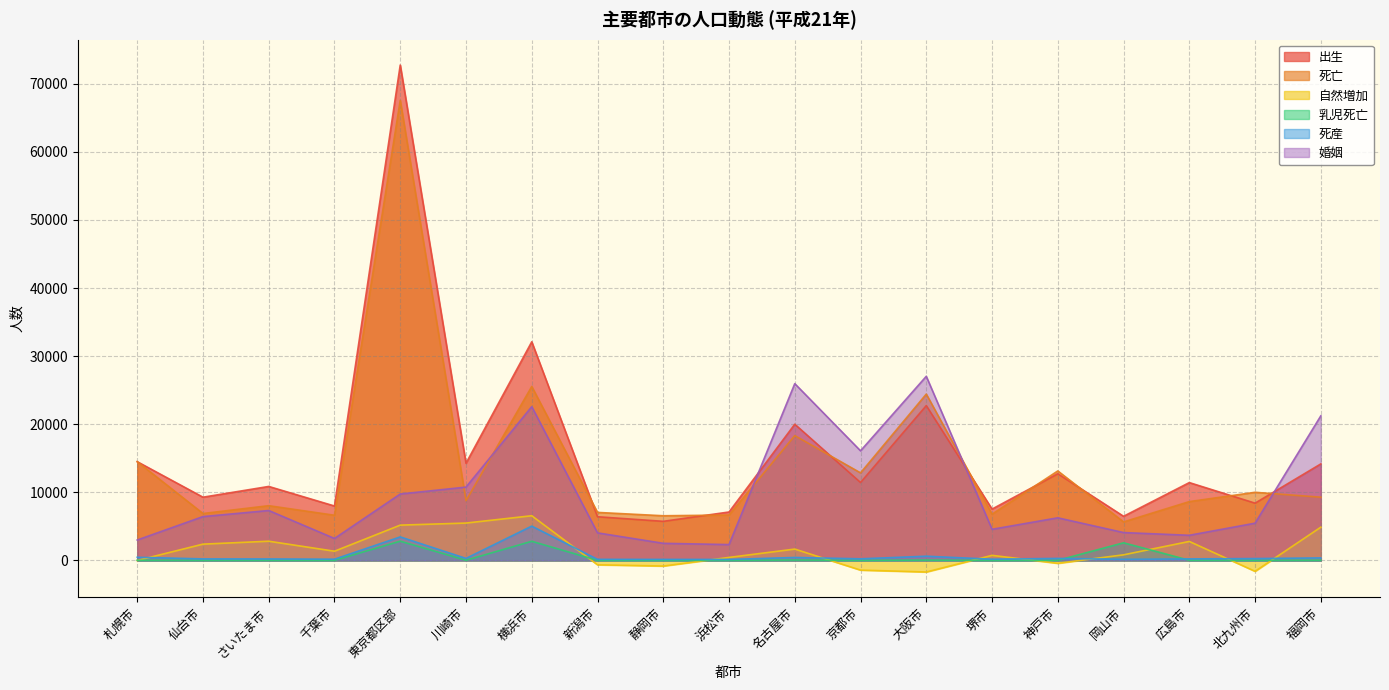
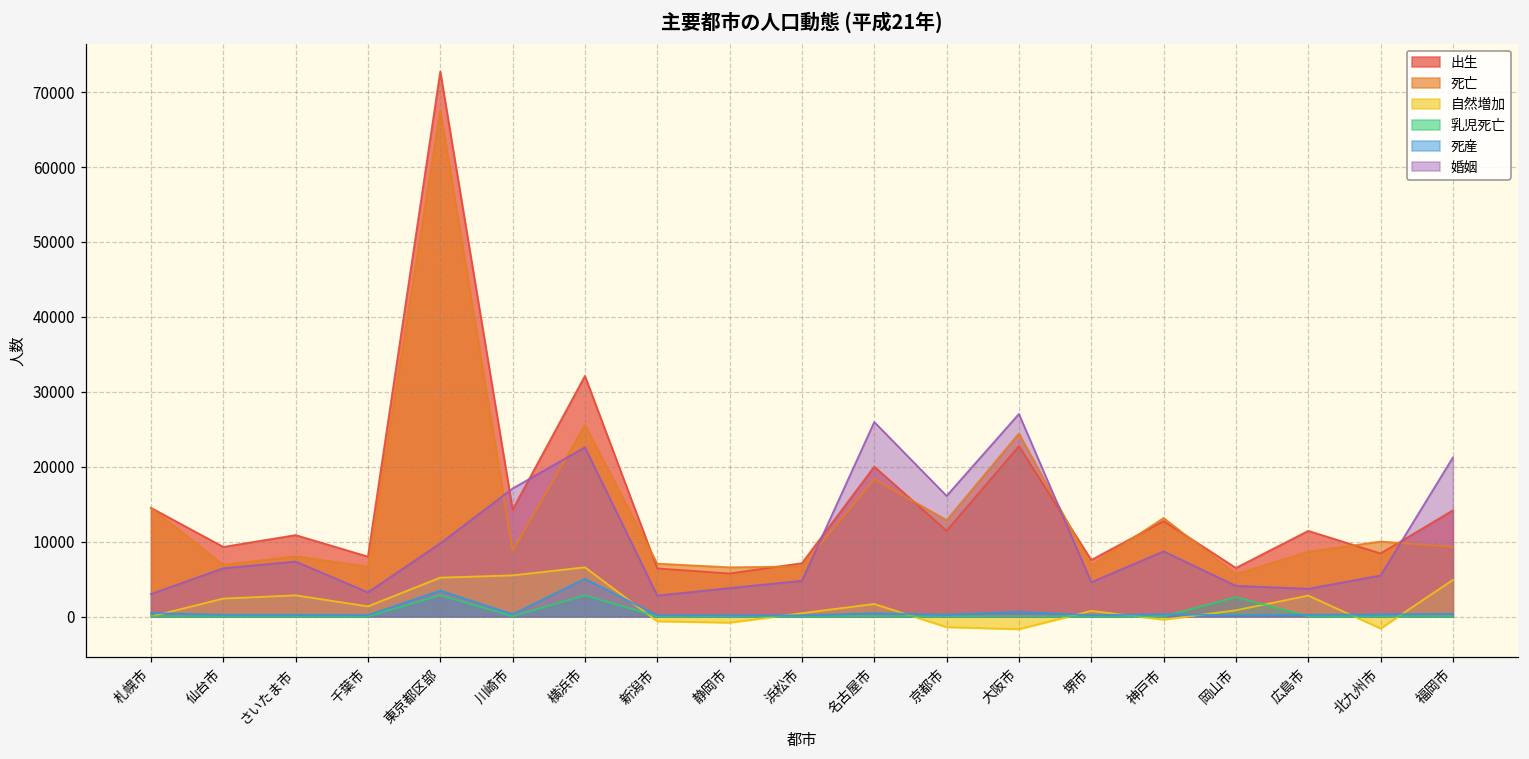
  {
    "乳児死亡": {
      "東京都区部": 3000,
      "横浜市": 3000,
      "岡山市": 3000
    },
    "死産": {
      "札幌市": 0,
      "東京都区部": 3000,
      "横浜市": 5000,
      "大阪市": 1000,
      "岡山市": 0
    },
    "婚姻": {
      "札幌市": 3000,
      "仙台市": 6000,
      "さいたま市": 7000,
      "千葉市": 3000,
      "東京都区部": 10000,
-     "川崎市": 11000,
+     "川崎市": 17000,
      "横浜市": 23000,
-     "新潟市": 4000,
-     "静岡市": 3000,
-     "浜松市": 2000,
+     "新潟市": 3000,
+     "静岡市": 4000,
+     "浜松市": 5000,
      "名古屋市": 26000,
      "京都市": 16000,
      "大阪市": 27000,
      "堺市": 5000,
-     "神戸市": 6000,
+     "神戸市": 9000,
      "岡山市": 4000,
      "広島市": 4000,
      "北九州市": 5000,
      "福岡市": 21000
    }
  }
